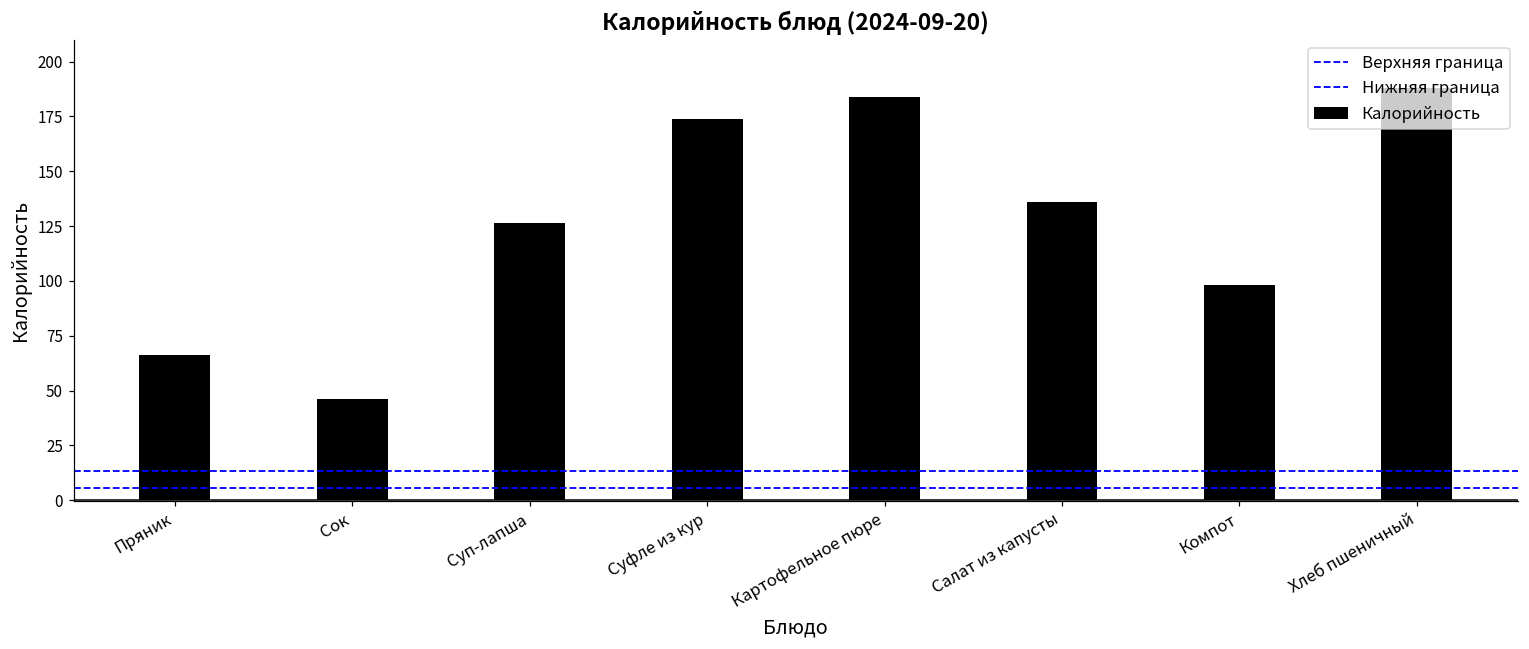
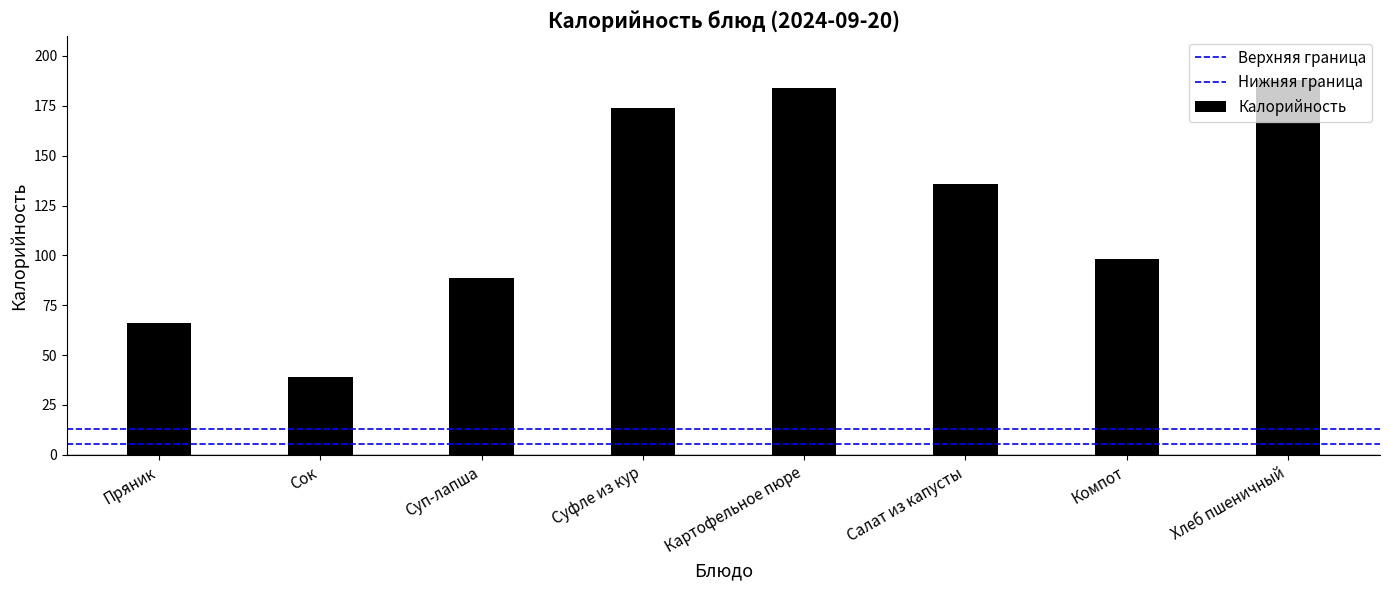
  {
    "Пряник": 66,
-   "Сок": 46,
-   "Суп-лапша": 126,
+   "Сок": 39,
+   "Суп-лапша": 89,
    "Суфле из кур": 174,
    "Картофельное пюре": 184,
    "Салат из капусты": 136,
    "Компот": 98
  }
